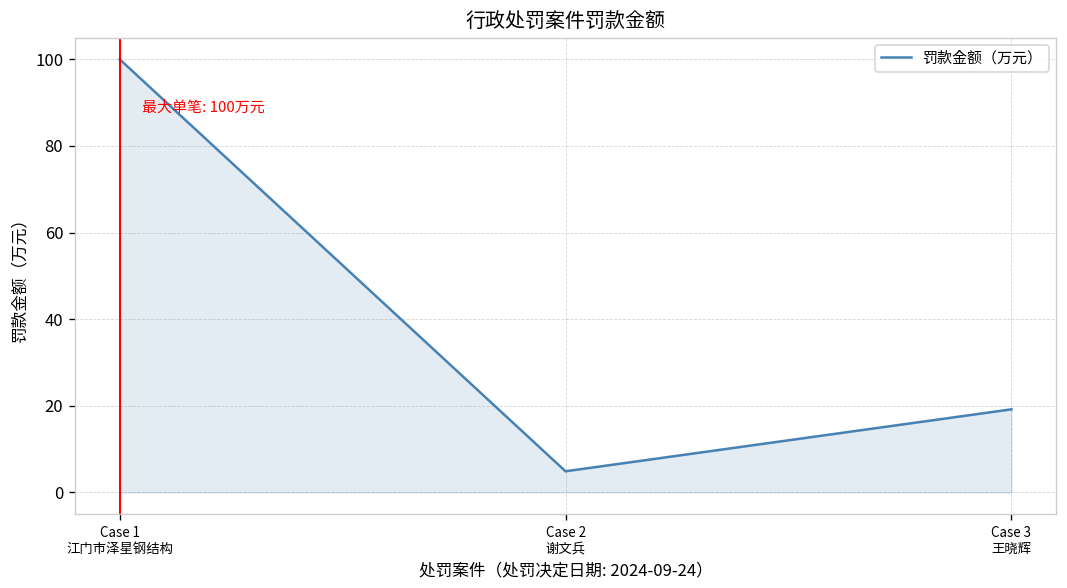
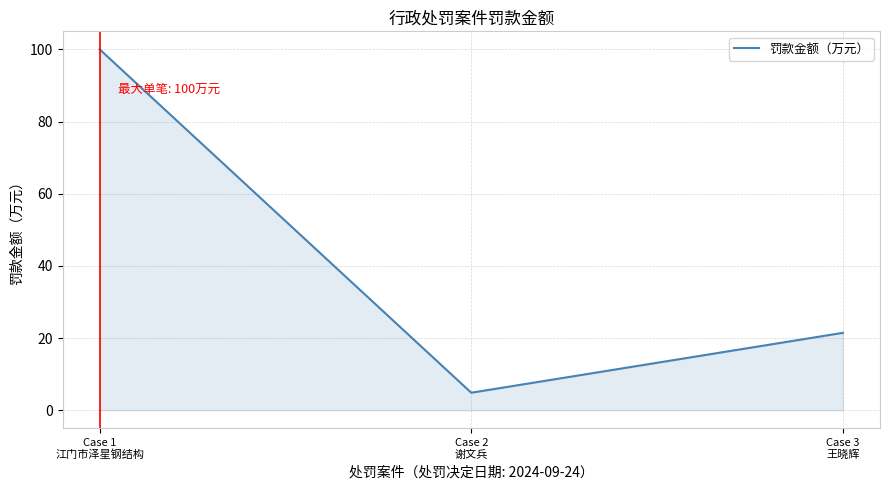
  {
    "Case 1 江门市泽星钢结构": 100,
    "Case 2 谢文兵": 5,
-   "Case 3 王晓辉": 19
+   "Case 3 王晓辉": 21
  }
